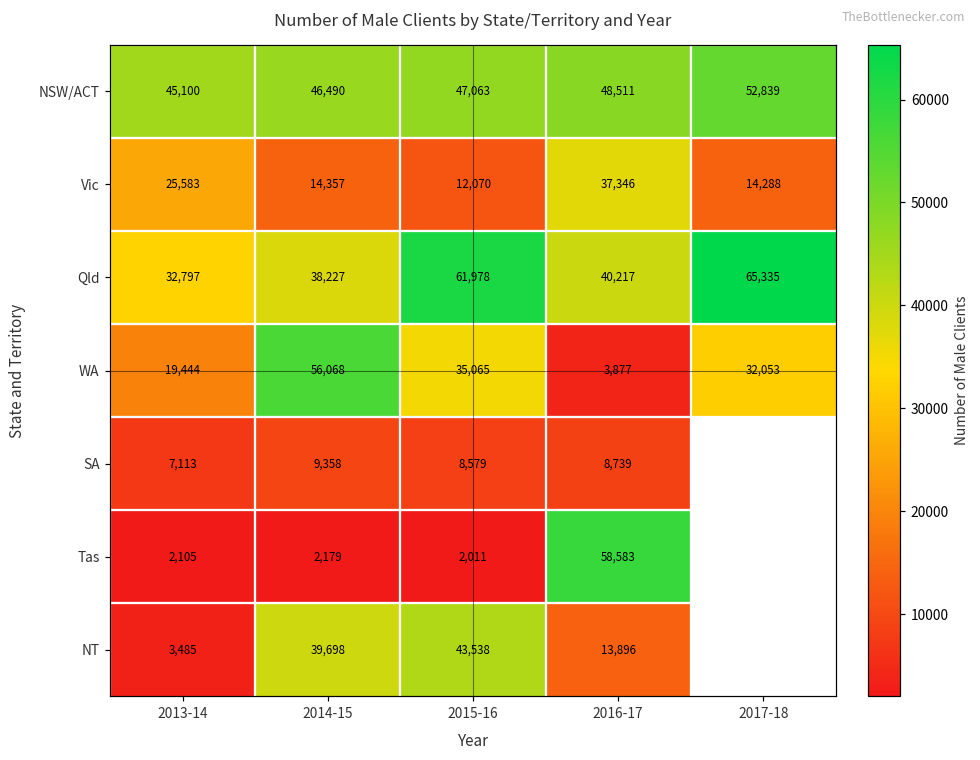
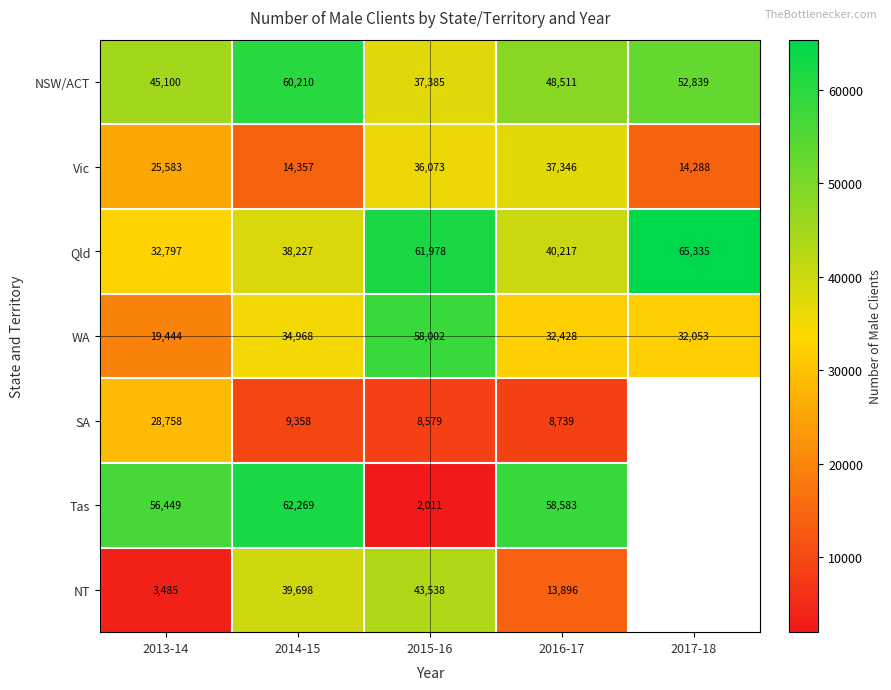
  {
    "NSW/ACT": {
      "2013-14": "45,100",
-     "2014-15": "46,490",
-     "2015-16": "47,063",
+     "2014-15": "60,210",
+     "2015-16": "37,385",
      "2016-17": "48,511",
      "2017-18": "52,839"
    },
    "Vic": {
      "2013-14": "25,583",
      "2014-15": "14,357",
-     "2015-16": "12,070",
+     "2015-16": "36,073",
      "2016-17": "37,346",
      "2017-18": "14,288"
    },
    "Qld": {
      "2013-14": "32,797",
      "2014-15": "38,227",
      "2015-16": "61,978",
      "2016-17": "40,217",
      "2017-18": "65,335"
    },
    "WA": {
      "2013-14": "19,444",
-     "2014-15": "56,068",
-     "2015-16": "35,065",
-     "2016-17": "3,877",
+     "2014-15": "34,968",
+     "2015-16": "58,002",
+     "2016-17": "32,428",
      "2017-18": "32,053"
    },
    "SA": {
-     "2013-14": "7,113",
+     "2013-14": "28,758",
      "2014-15": "9,358",
      "2015-16": "8,579",
      "2016-17": "8,739"
    },
    "Tas": {
-     "2013-14": "2,105",
-     "2014-15": "2,179",
+     "2013-14": "56,449",
+     "2014-15": "62,269",
      "2015-16": "2,011",
      "2016-17": "58,583"
    },
    "NT": {
      "2013-14": "3,485",
      "2014-15": "39,698",
      "2015-16": "43,538",
      "2016-17": "13,896"
    }
  }
